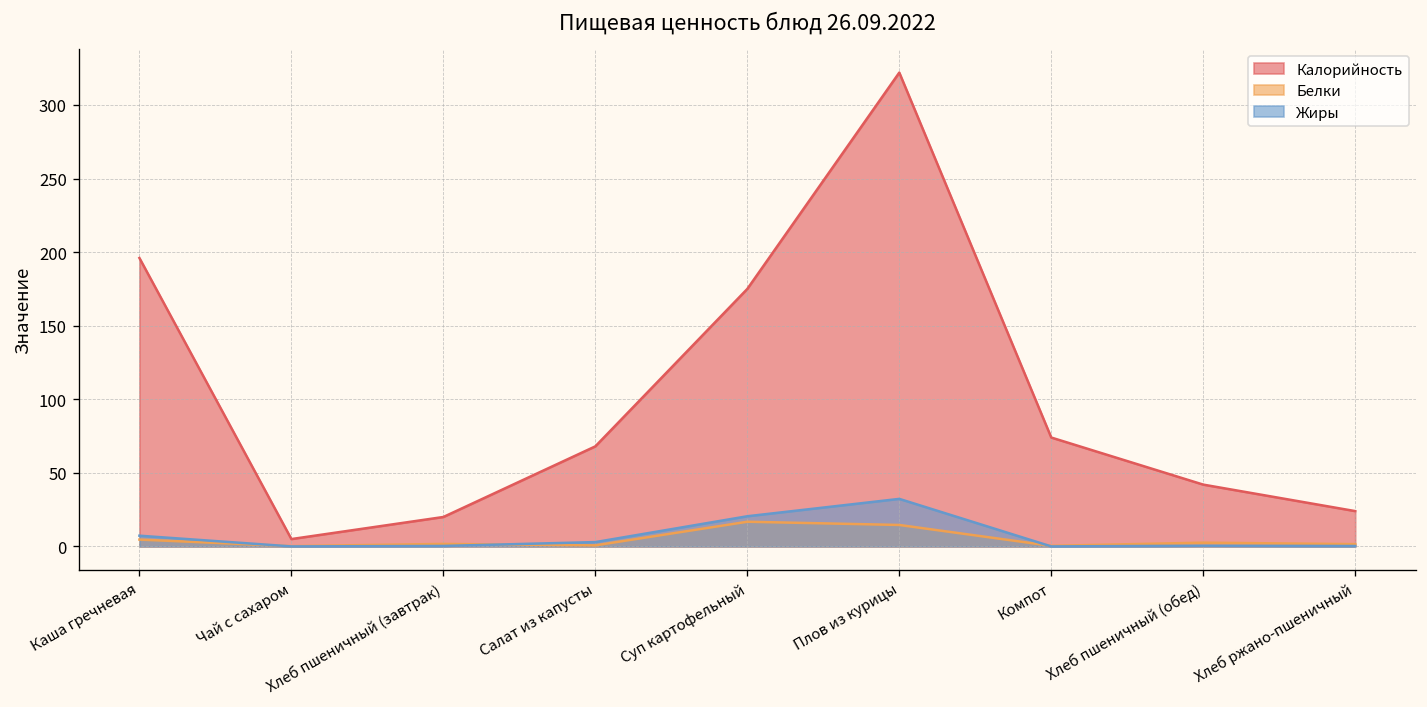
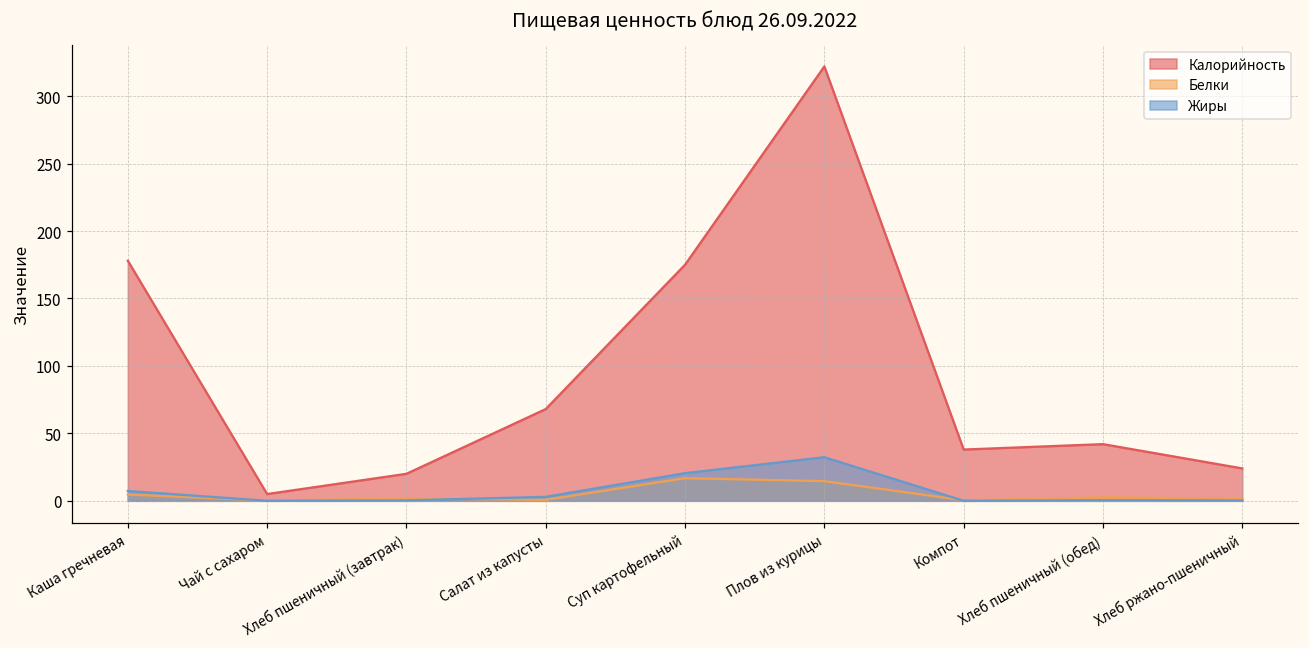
  {
    "Калорийность": {
-     "Каша гречневая": 196,
+     "Каша гречневая": 178,
      "Чай с сахаром": 5,
      "Хлеб пшеничный (завтрак)": 20,
      "Салат из капусты": 68,
      "Суп картофельный": 175,
      "Плов из курицы": 322,
-     "Компот": 74,
+     "Компот": 38,
      "Хлеб пшеничный (обед)": 42,
      "Хлеб ржано-пшеничный": 24
    },
    "Белки": {
      "Каша гречневая": 5,
      "Салат из капусты": 1,
      "Суп картофельный": 17,
      "Плов из курицы": 15
    },
    "Жиры": {
      "Каша гречневая": 7,
      "Салат из капусты": 3,
      "Суп картофельный": 21,
      "Плов из курицы": 32
    }
  }
